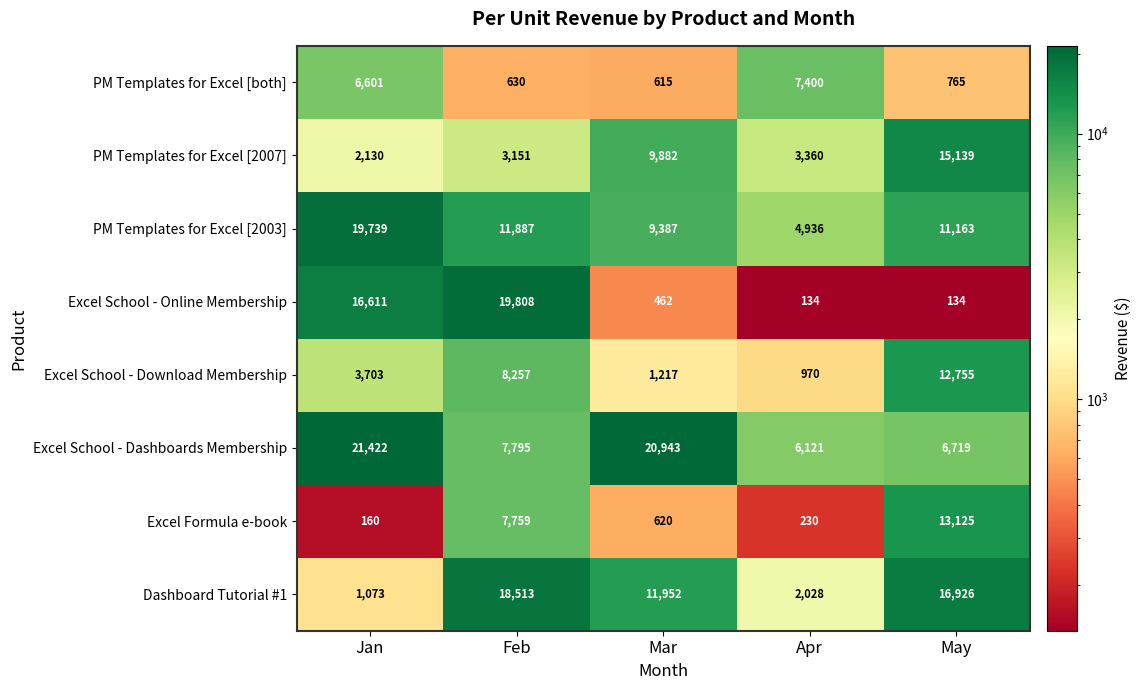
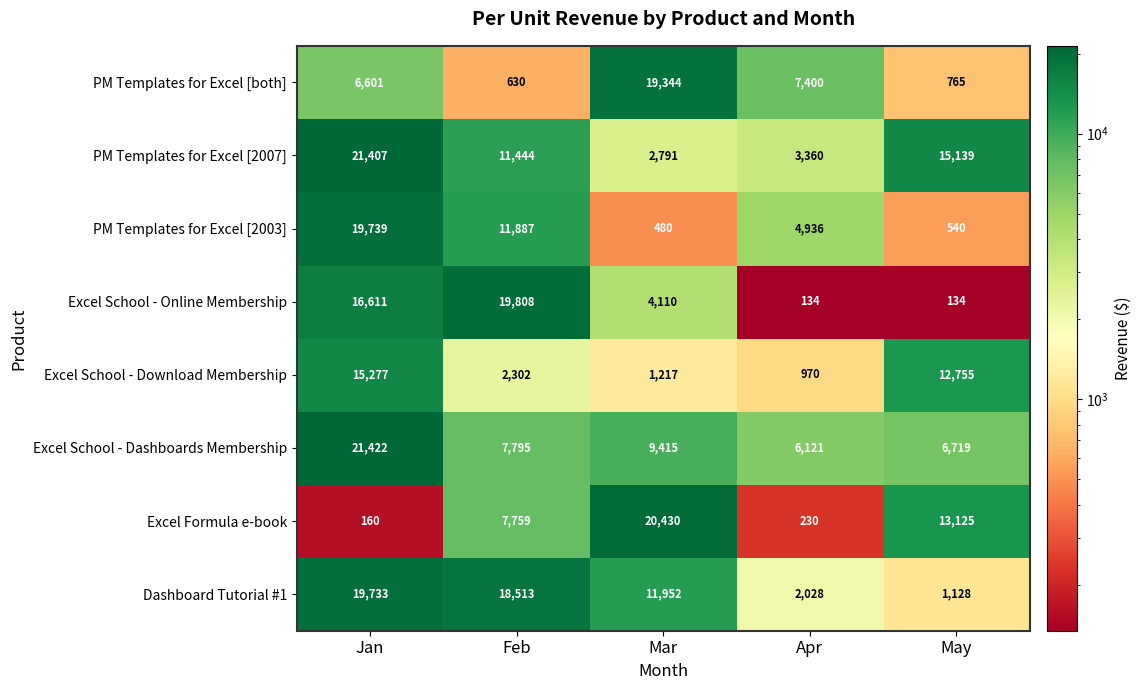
  {
    "PM Templates for Excel [both]": {
      "Jan": "6,601",
      "Feb": "630",
-     "Mar": "615",
+     "Mar": "19,344",
      "Apr": "7,400",
      "May": "765"
    },
    "PM Templates for Excel [2007]": {
-     "Jan": "2,130",
-     "Feb": "3,151",
-     "Mar": "9,882",
+     "Jan": "21,407",
+     "Feb": "11,444",
+     "Mar": "2,791",
      "Apr": "3,360",
      "May": "15,139"
    },
    "PM Templates for Excel [2003]": {
      "Jan": "19,739",
      "Feb": "11,887",
-     "Mar": "9,387",
+     "Mar": "480",
      "Apr": "4,936",
-     "May": "11,163"
+     "May": "540"
    },
    "Excel School - Online Membership": {
      "Jan": "16,611",
      "Feb": "19,808",
-     "Mar": "462",
+     "Mar": "4,110",
      "Apr": "134",
      "May": "134"
    },
    "Excel School - Download Membership": {
-     "Jan": "3,703",
-     "Feb": "8,257",
+     "Jan": "15,277",
+     "Feb": "2,302",
      "Mar": "1,217",
      "Apr": "970",
      "May": "12,755"
    },
    "Excel School - Dashboards Membership": {
      "Jan": "21,422",
      "Feb": "7,795",
-     "Mar": "20,943",
+     "Mar": "9,415",
      "Apr": "6,121",
      "May": "6,719"
    },
    "Excel Formula e-book": {
      "Jan": "160",
      "Feb": "7,759",
-     "Mar": "620",
+     "Mar": "20,430",
      "Apr": "230",
      "May": "13,125"
    },
    "Dashboard Tutorial #1": {
-     "Jan": "1,073",
+     "Jan": "19,733",
      "Feb": "18,513",
      "Mar": "11,952",
      "Apr": "2,028",
-     "May": "16,926"
+     "May": "1,128"
    }
  }
